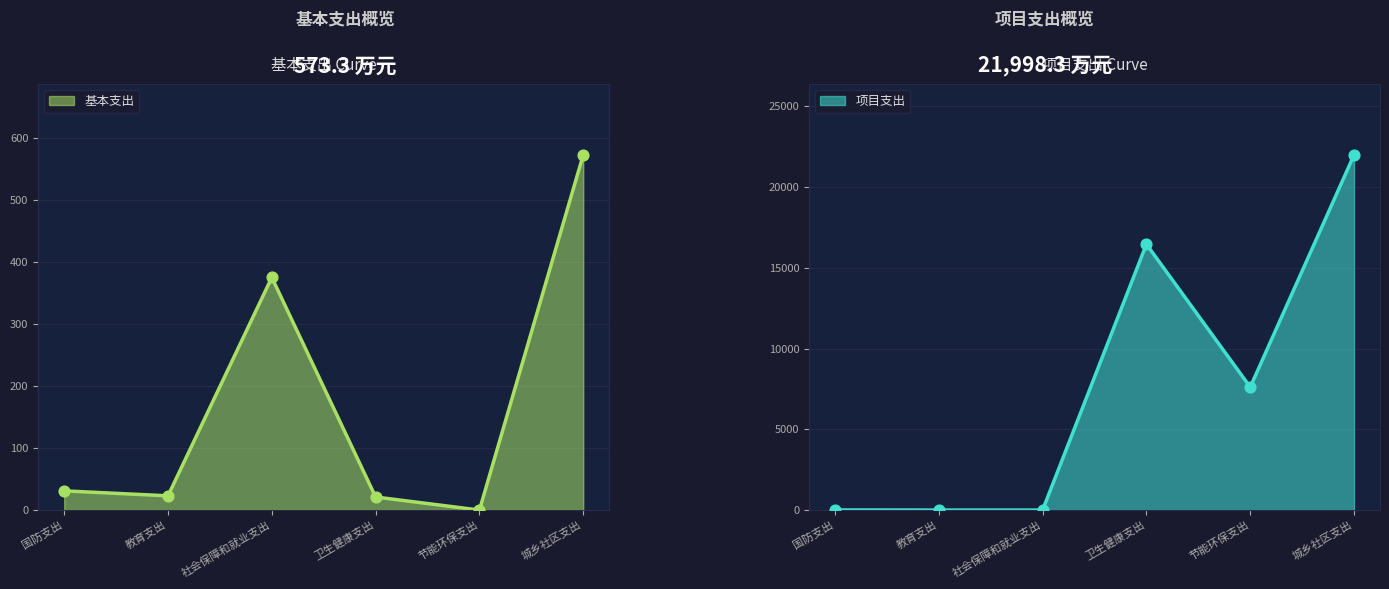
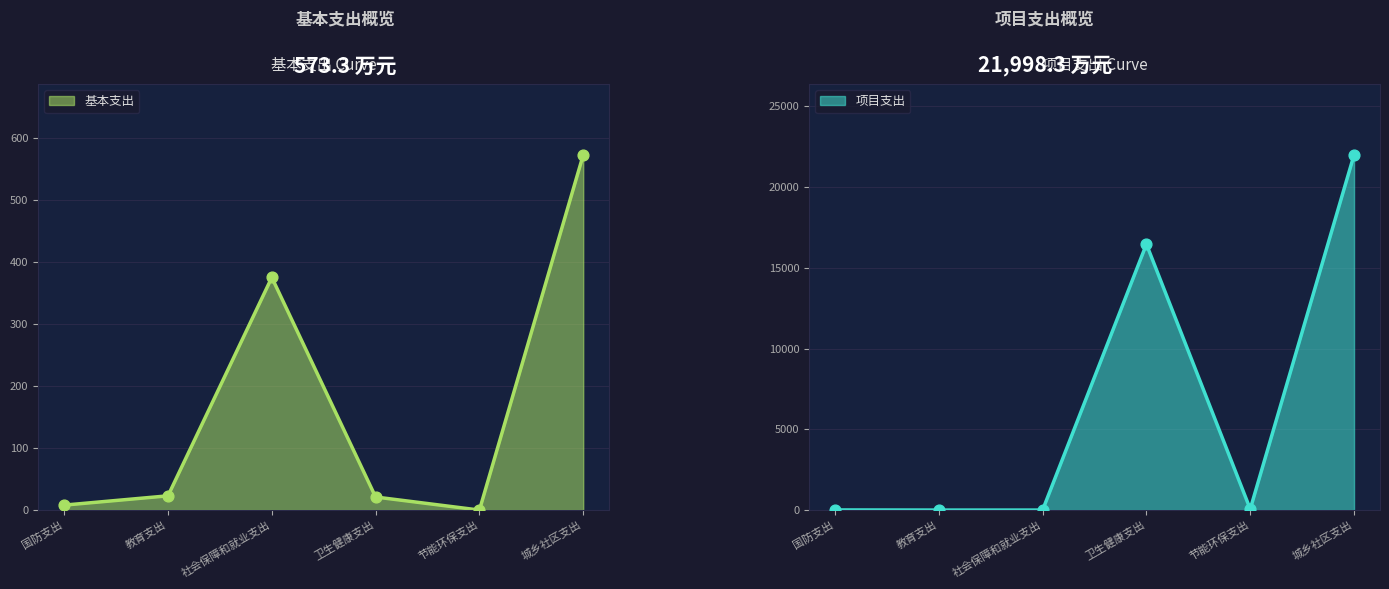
  {
    "基本支出 Curve": {
-     "国防支出": 30,
+     "国防支出": 10,
      "教育支出": 20,
      "社会保障和就业支出": 380,
      "卫生健康支出": 20,
      "节能环保支出": 0,
      "城乡社区支出": 570
    },
    "项目支出 Curve": {
      "国防支出": 0,
      "教育支出": 0,
      "社会保障和就业支出": 0,
      "卫生健康支出": 16500,
-     "节能环保支出": 7600,
+     "节能环保支出": 100,
      "城乡社区支出": 22000
    }
  }
